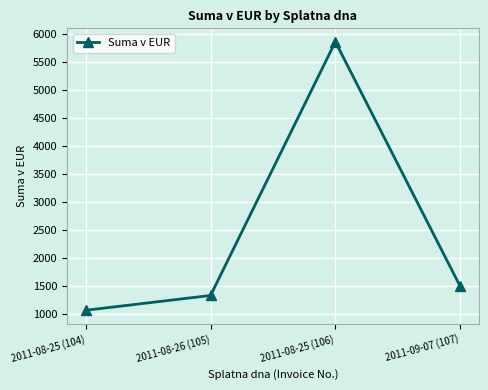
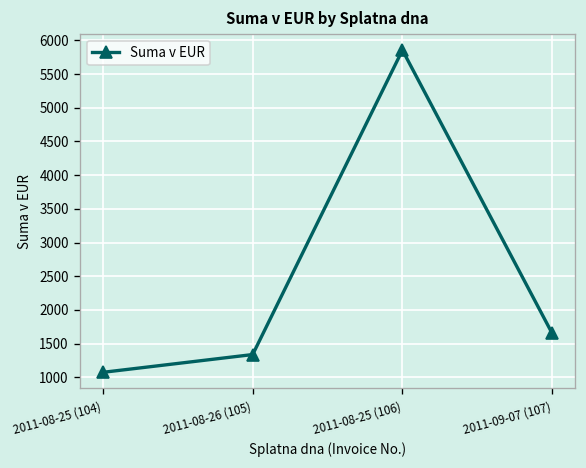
  {
    "2011-08-25 (104)": 1100,
    "2011-08-26 (105)": 1300,
    "2011-08-25 (106)": 5900,
-   "2011-09-07 (107)": 1500
+   "2011-09-07 (107)": 1700
  }
